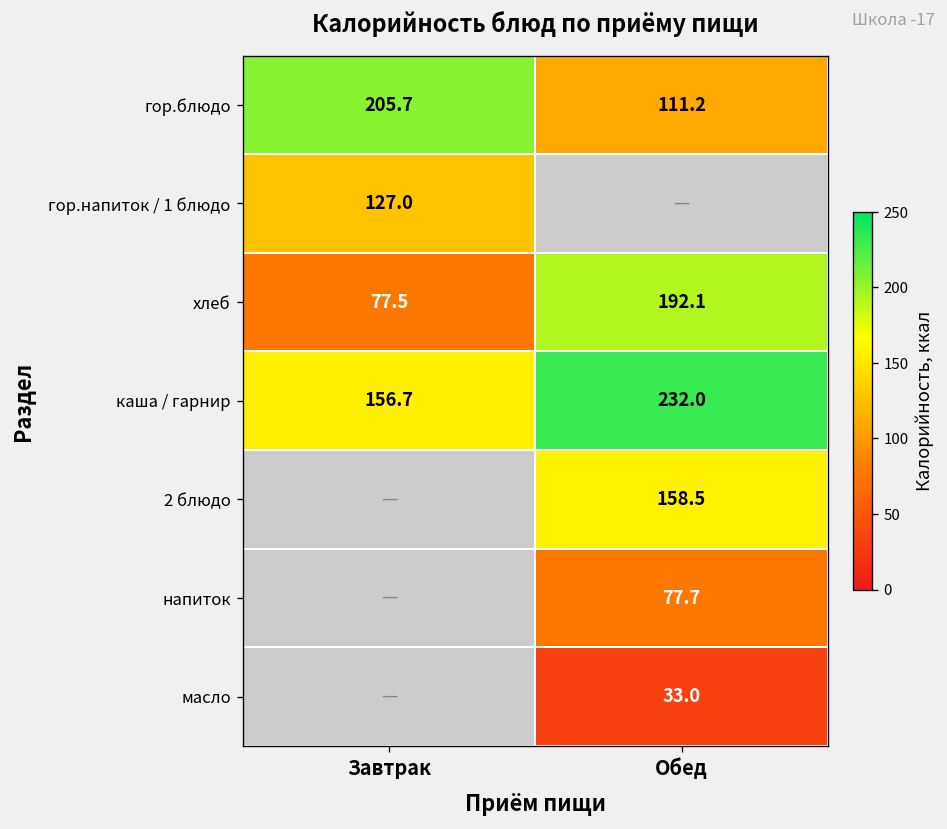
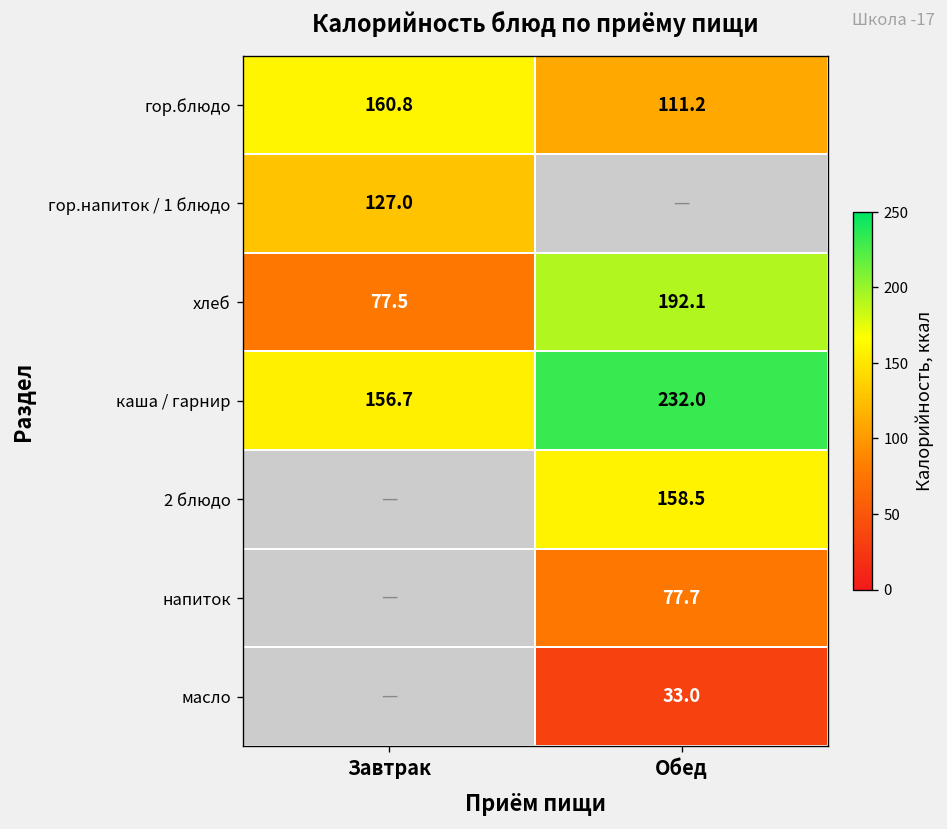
  {
    "гор.блюдо": {
-     "Завтрак": 205.7,
+     "Завтрак": 160.8,
      "Обед": 111.2
    },
    "гор.напиток / 1 блюдо": {
      "Завтрак": 127.0
    },
    "хлеб": {
      "Завтрак": 77.5,
      "Обед": 192.1
    },
    "каша / гарнир": {
      "Завтрак": 156.7,
      "Обед": 232.0
    },
    "2 блюдо": {
      "Обед": 158.5
    },
    "напиток": {
      "Обед": 77.7
    },
    "масло": {
      "Обед": 33.0
    }
  }
